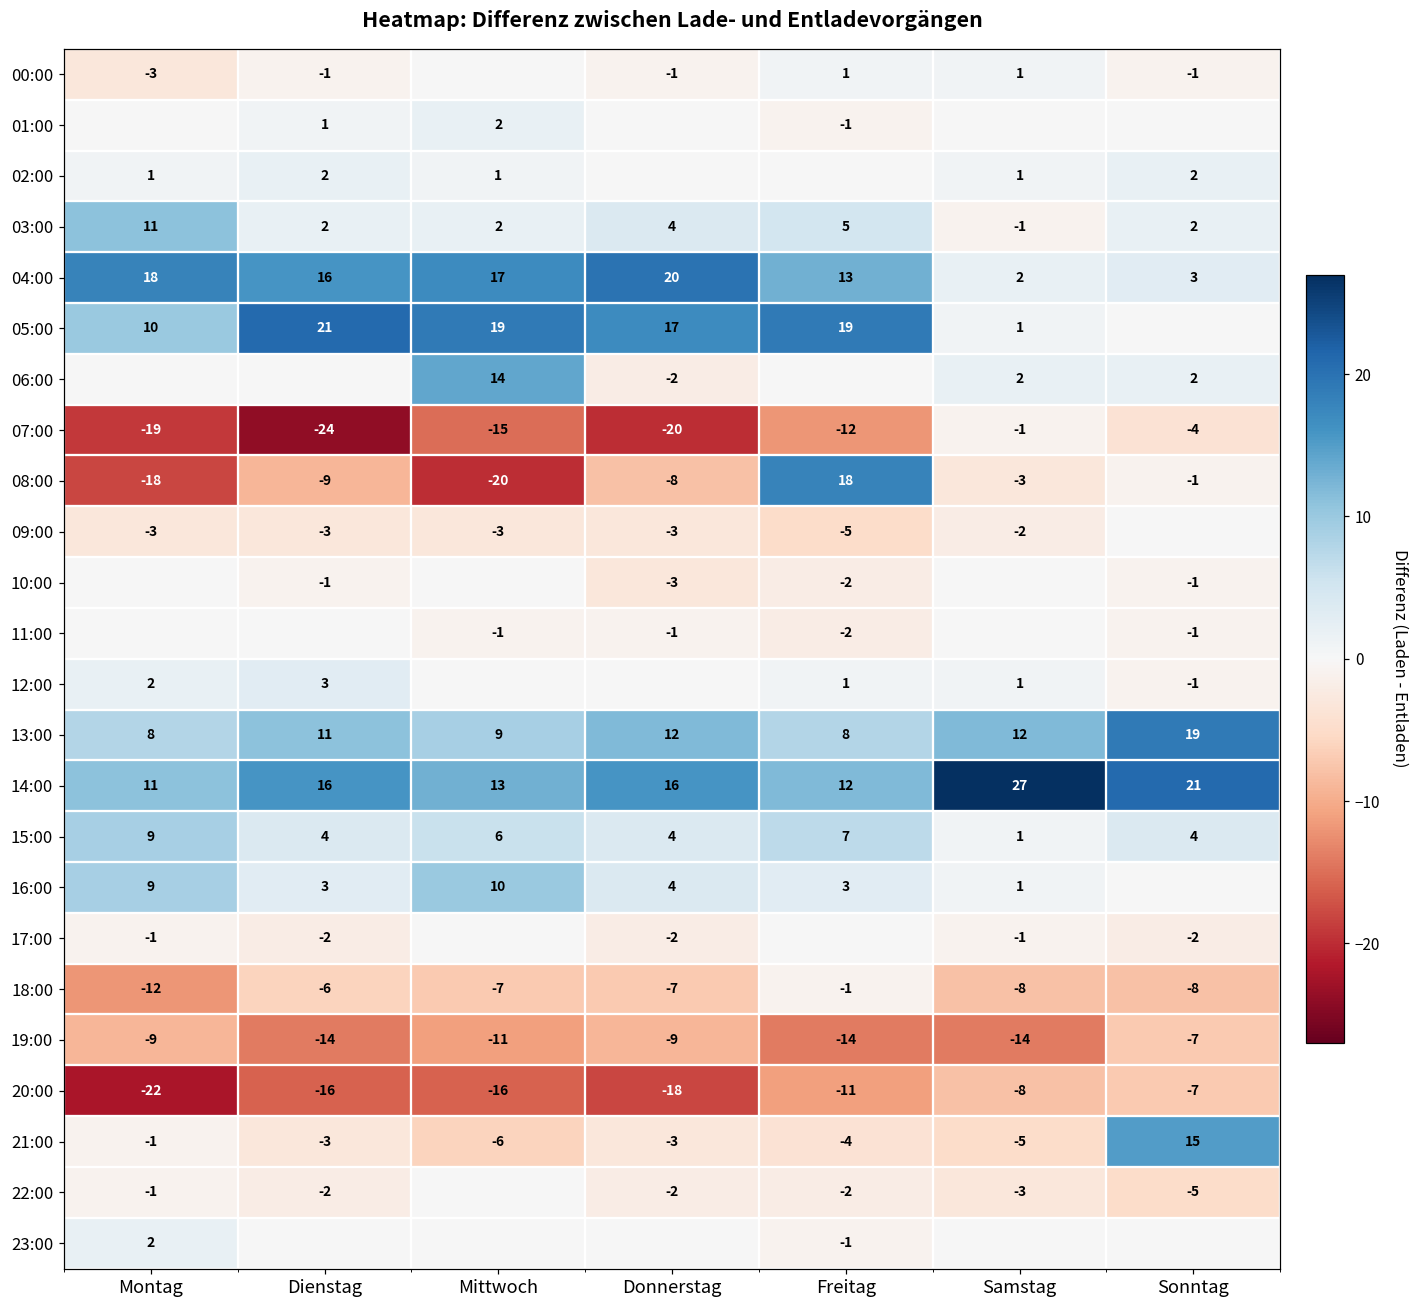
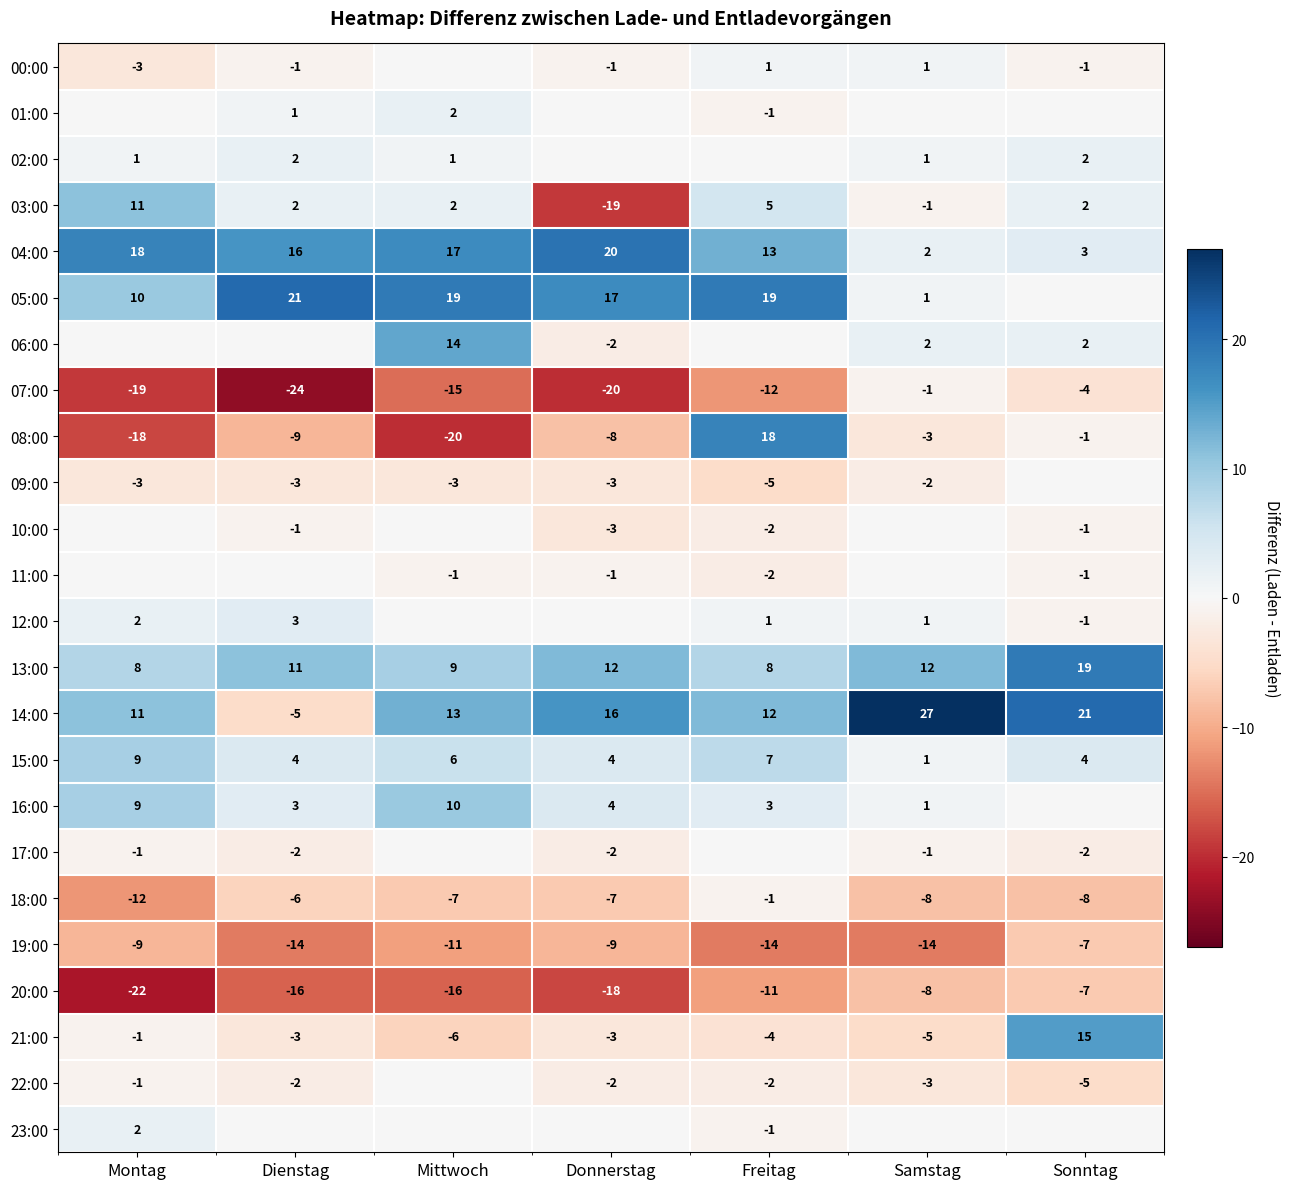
  {
    "00:00": {
      "Montag": -3,
      "Dienstag": -1,
      "Donnerstag": -1,
      "Freitag": 1,
      "Samstag": 1,
      "Sonntag": -1
    },
    "01:00": {
      "Dienstag": 1,
      "Mittwoch": 2,
      "Freitag": -1
    },
    "02:00": {
      "Montag": 1,
      "Dienstag": 2,
      "Mittwoch": 1,
      "Samstag": 1,
      "Sonntag": 2
    },
    "03:00": {
      "Montag": 11,
      "Dienstag": 2,
      "Mittwoch": 2,
-     "Donnerstag": 4,
+     "Donnerstag": -19,
      "Freitag": 5,
      "Samstag": -1,
      "Sonntag": 2
    },
    "04:00": {
      "Montag": 18,
      "Dienstag": 16,
      "Mittwoch": 17,
      "Donnerstag": 20,
      "Freitag": 13,
      "Samstag": 2,
      "Sonntag": 3
    },
    "05:00": {
      "Montag": 10,
      "Dienstag": 21,
      "Mittwoch": 19,
      "Donnerstag": 17,
      "Freitag": 19,
      "Samstag": 1
    },
    "06:00": {
      "Mittwoch": 14,
      "Donnerstag": -2,
      "Samstag": 2,
      "Sonntag": 2
    },
    "07:00": {
      "Montag": -19,
      "Dienstag": -24,
      "Mittwoch": -15,
      "Donnerstag": -20,
      "Freitag": -12,
      "Samstag": -1,
      "Sonntag": -4
    },
    "08:00": {
      "Montag": -18,
      "Dienstag": -9,
      "Mittwoch": -20,
      "Donnerstag": -8,
      "Freitag": 18,
      "Samstag": -3,
      "Sonntag": -1
    },
    "09:00": {
      "Montag": -3,
      "Dienstag": -3,
      "Mittwoch": -3,
      "Donnerstag": -3,
      "Freitag": -5,
      "Samstag": -2
    },
    "10:00": {
      "Dienstag": -1,
      "Donnerstag": -3,
      "Freitag": -2,
      "Sonntag": -1
    },
    "11:00": {
      "Mittwoch": -1,
      "Donnerstag": -1,
      "Freitag": -2,
      "Sonntag": -1
    },
    "12:00": {
      "Montag": 2,
      "Dienstag": 3,
      "Freitag": 1,
      "Samstag": 1,
      "Sonntag": -1
    },
    "13:00": {
      "Montag": 8,
      "Dienstag": 11,
      "Mittwoch": 9,
      "Donnerstag": 12,
      "Freitag": 8,
      "Samstag": 12,
      "Sonntag": 19
    },
    "14:00": {
      "Montag": 11,
-     "Dienstag": 16,
+     "Dienstag": -5,
      "Mittwoch": 13,
      "Donnerstag": 16,
      "Freitag": 12,
      "Samstag": 27,
      "Sonntag": 21
    },
    "15:00": {
      "Montag": 9,
      "Dienstag": 4,
      "Mittwoch": 6,
      "Donnerstag": 4,
      "Freitag": 7,
      "Samstag": 1,
      "Sonntag": 4
    },
    "16:00": {
      "Montag": 9,
      "Dienstag": 3,
      "Mittwoch": 10,
      "Donnerstag": 4,
      "Freitag": 3,
      "Samstag": 1
    },
    "17:00": {
      "Montag": -1,
      "Dienstag": -2,
      "Donnerstag": -2,
      "Samstag": -1,
      "Sonntag": -2
    },
    "18:00": {
      "Montag": -12,
      "Dienstag": -6,
      "Mittwoch": -7,
      "Donnerstag": -7,
      "Freitag": -1,
      "Samstag": -8,
      "Sonntag": -8
    },
    "19:00": {
      "Montag": -9,
      "Dienstag": -14,
      "Mittwoch": -11,
      "Donnerstag": -9,
      "Freitag": -14,
      "Samstag": -14,
      "Sonntag": -7
    },
    "20:00": {
      "Montag": -22,
      "Dienstag": -16,
      "Mittwoch": -16,
      "Donnerstag": -18,
      "Freitag": -11,
      "Samstag": -8,
      "Sonntag": -7
    },
    "21:00": {
      "Montag": -1,
      "Dienstag": -3,
      "Mittwoch": -6,
      "Donnerstag": -3,
      "Freitag": -4,
      "Samstag": -5,
      "Sonntag": 15
    },
    "22:00": {
      "Montag": -1,
      "Dienstag": -2,
      "Donnerstag": -2,
      "Freitag": -2,
      "Samstag": -3,
      "Sonntag": -5
    },
    "23:00": {
      "Montag": 2,
      "Freitag": -1
    }
  }
